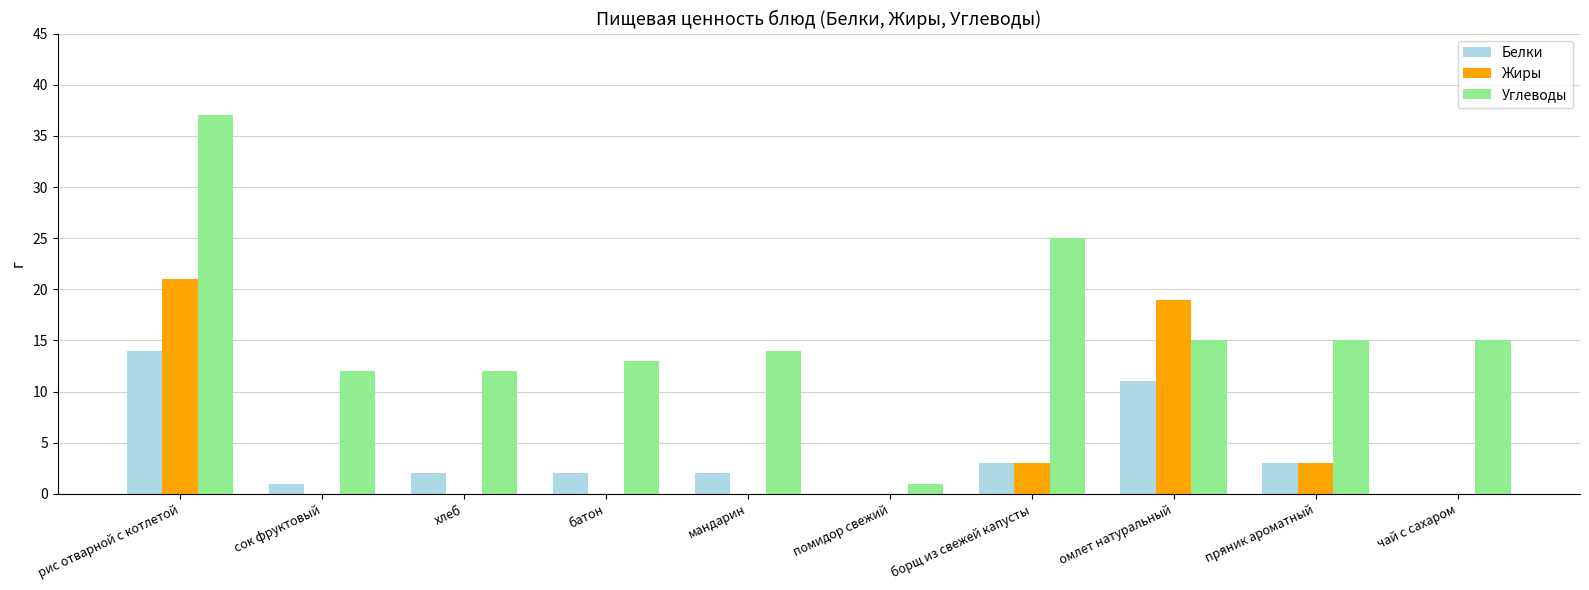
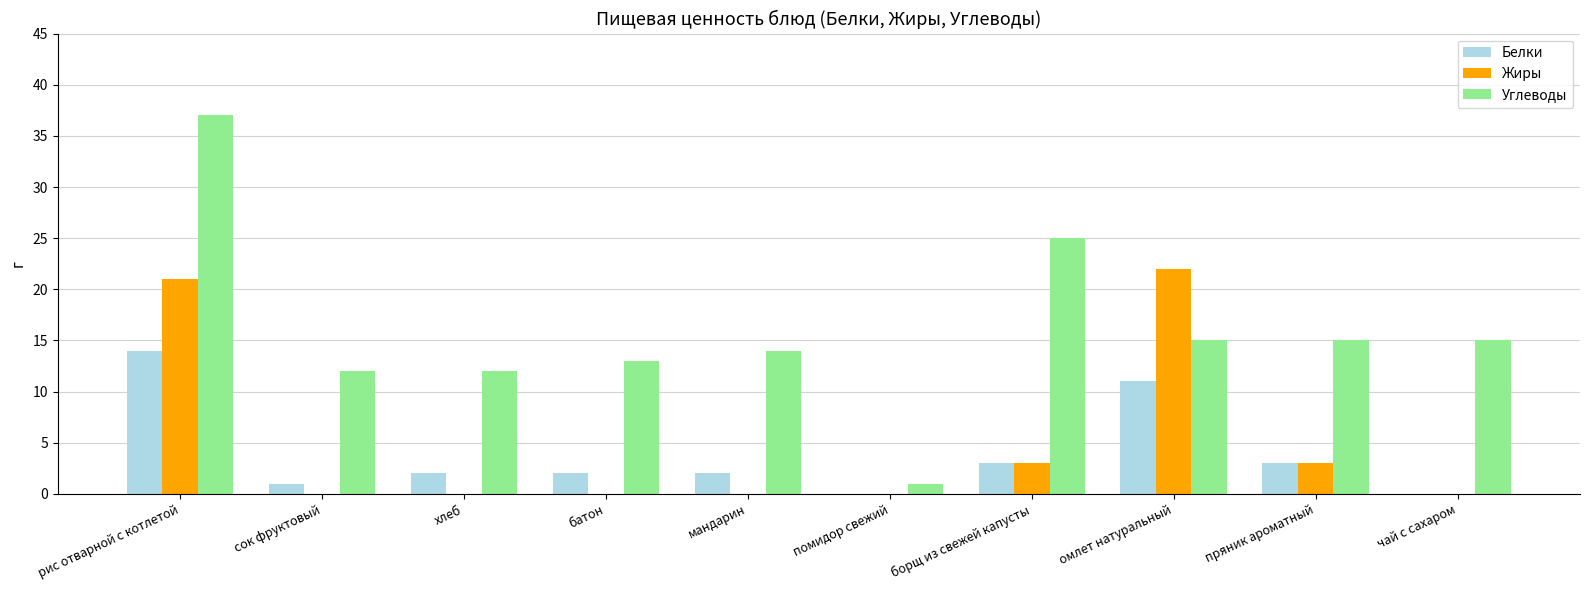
  {
    "Белки": {
      "рис отварной с котлетой": 14,
      "сок фруктовый": 1,
      "хлеб": 2,
      "батон": 2,
      "мандарин": 2,
      "помидор свежий": 0,
      "борщ из свежей капусты": 3,
      "омлет натуральный": 11,
      "пряник ароматный": 3,
      "чай с сахаром": 0
    },
    "Жиры": {
      "рис отварной с котлетой": 21,
      "сок фруктовый": 0,
      "хлеб": 0,
      "батон": 0,
      "мандарин": 0,
      "помидор свежий": 0,
      "борщ из свежей капусты": 3,
-     "омлет натуральный": 19,
+     "омлет натуральный": 22,
      "пряник ароматный": 3,
      "чай с сахаром": 0
    },
    "Углеводы": {
      "рис отварной с котлетой": 37,
      "сок фруктовый": 12,
      "хлеб": 12,
      "батон": 13,
      "мандарин": 14,
      "помидор свежий": 1,
      "борщ из свежей капусты": 25,
      "омлет натуральный": 15,
      "пряник ароматный": 15,
      "чай с сахаром": 15
    }
  }
